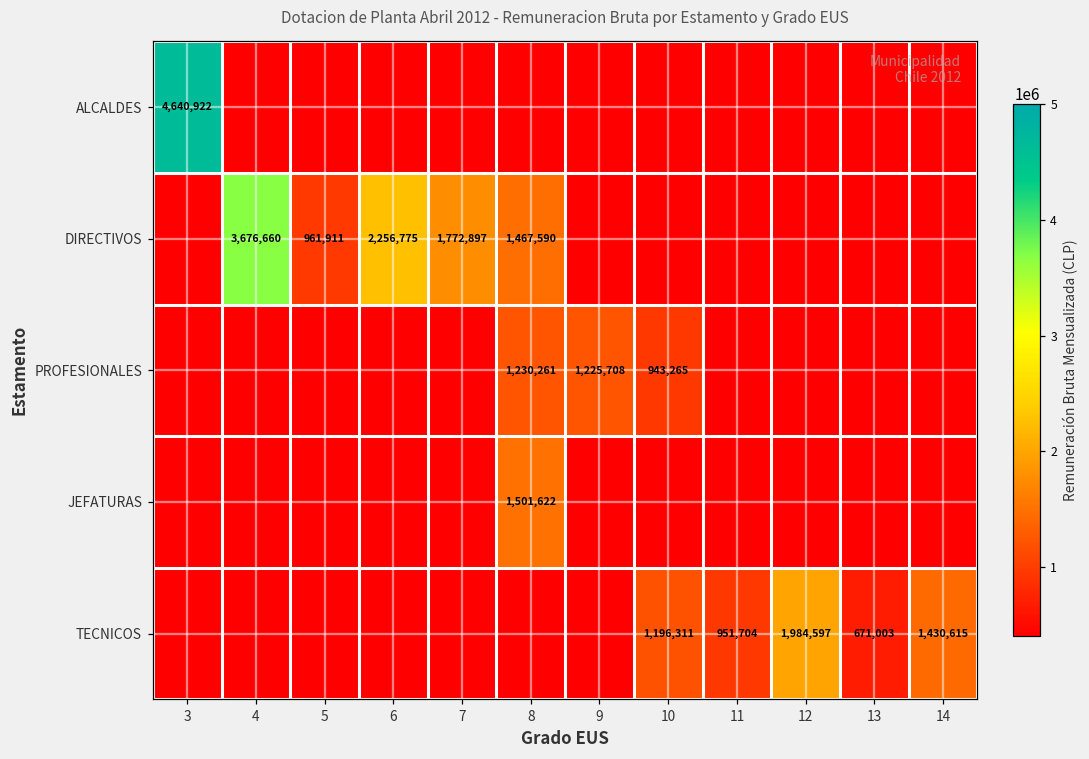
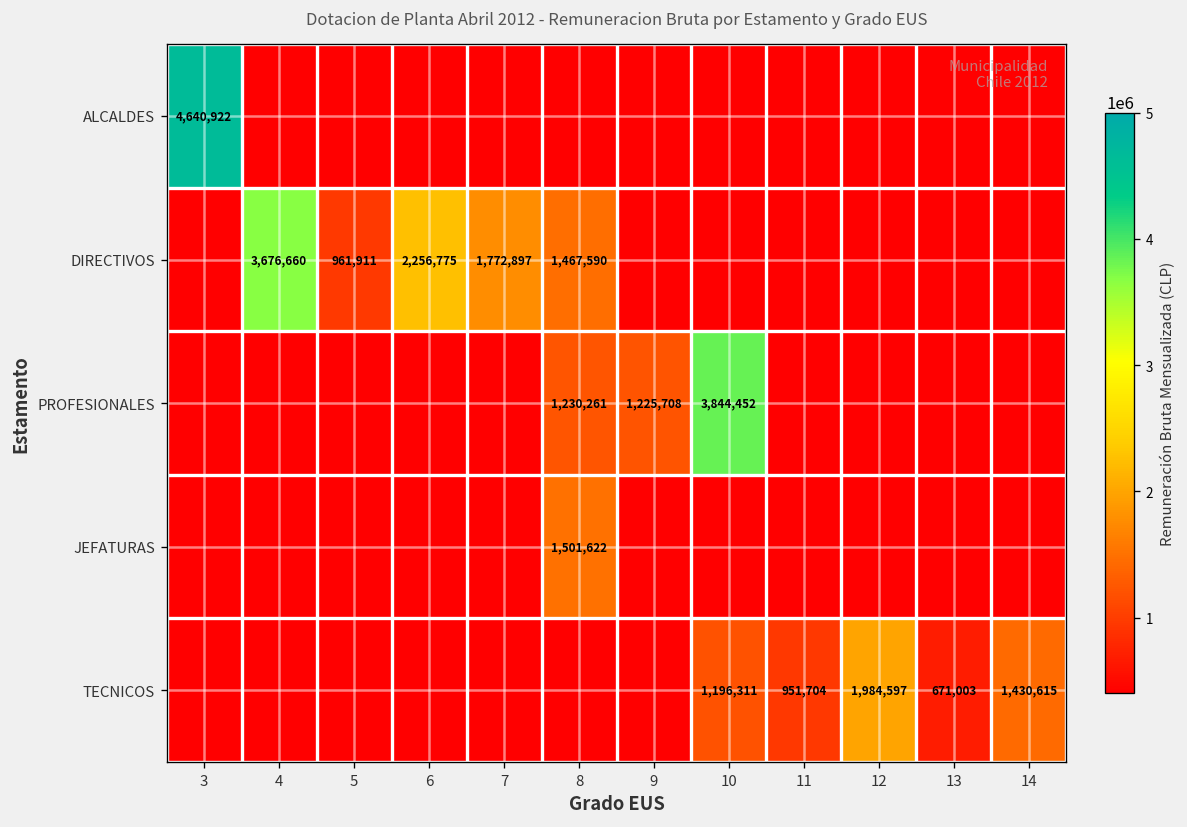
  {
    "ALCALDES": {
      "3": "4,640,922",
      "14": "2012"
    },
    "DIRECTIVOS": {
      "4": "3,676,660",
      "5": "961,911",
      "6": "2,256,775",
      "7": "1,772,897",
      "8": "1,467,590"
    },
    "PROFESIONALES": {
      "8": "1,230,261",
      "9": "1,225,708",
-     "10": "943,265"
+     "10": "3,844,452"
    },
    "JEFATURAS": {
      "8": "1,501,622"
    },
    "TECNICOS": {
      "10": "1,196,311",
      "11": "951,704",
      "12": "1,984,597",
      "13": "671,003",
      "14": "1,430,615"
    }
  }
